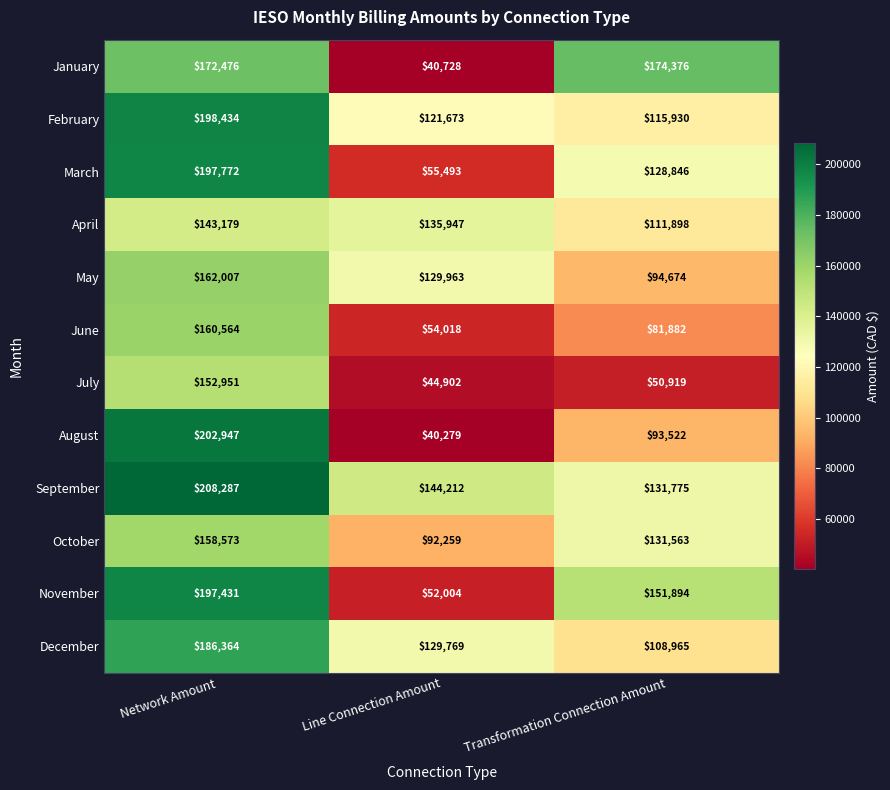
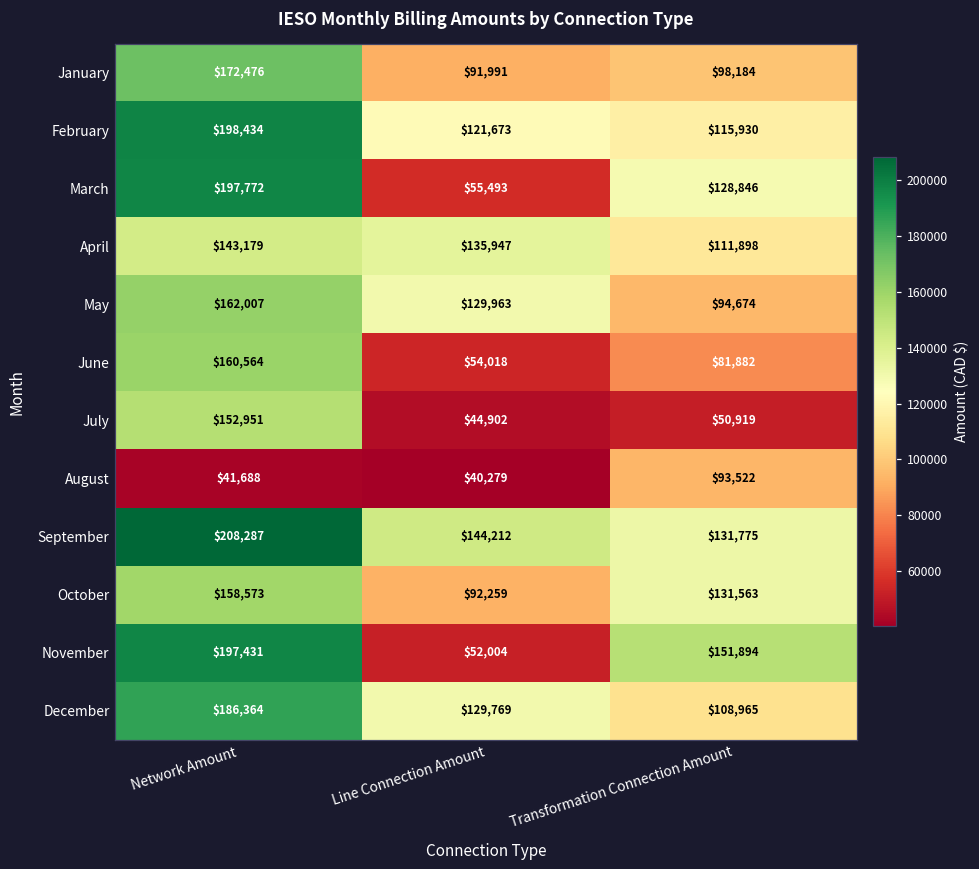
  {
    "January": {
      "Network Amount": "$172,476",
-     "Line Connection Amount": "$40,728",
-     "Transformation Connection Amount": "$174,376"
+     "Line Connection Amount": "$91,991",
+     "Transformation Connection Amount": "$98,184"
    },
    "February": {
      "Network Amount": "$198,434",
      "Line Connection Amount": "$121,673",
      "Transformation Connection Amount": "$115,930"
    },
    "March": {
      "Network Amount": "$197,772",
      "Line Connection Amount": "$55,493",
      "Transformation Connection Amount": "$128,846"
    },
    "April": {
      "Network Amount": "$143,179",
      "Line Connection Amount": "$135,947",
      "Transformation Connection Amount": "$111,898"
    },
    "May": {
      "Network Amount": "$162,007",
      "Line Connection Amount": "$129,963",
      "Transformation Connection Amount": "$94,674"
    },
    "June": {
      "Network Amount": "$160,564",
      "Line Connection Amount": "$54,018",
      "Transformation Connection Amount": "$81,882"
    },
    "July": {
      "Network Amount": "$152,951",
      "Line Connection Amount": "$44,902",
      "Transformation Connection Amount": "$50,919"
    },
    "August": {
-     "Network Amount": "$202,947",
+     "Network Amount": "$41,688",
      "Line Connection Amount": "$40,279",
      "Transformation Connection Amount": "$93,522"
    },
    "September": {
      "Network Amount": "$208,287",
      "Line Connection Amount": "$144,212",
      "Transformation Connection Amount": "$131,775"
    },
    "October": {
      "Network Amount": "$158,573",
      "Line Connection Amount": "$92,259",
      "Transformation Connection Amount": "$131,563"
    },
    "November": {
      "Network Amount": "$197,431",
      "Line Connection Amount": "$52,004",
      "Transformation Connection Amount": "$151,894"
    },
    "December": {
      "Network Amount": "$186,364",
      "Line Connection Amount": "$129,769",
      "Transformation Connection Amount": "$108,965"
    }
  }
